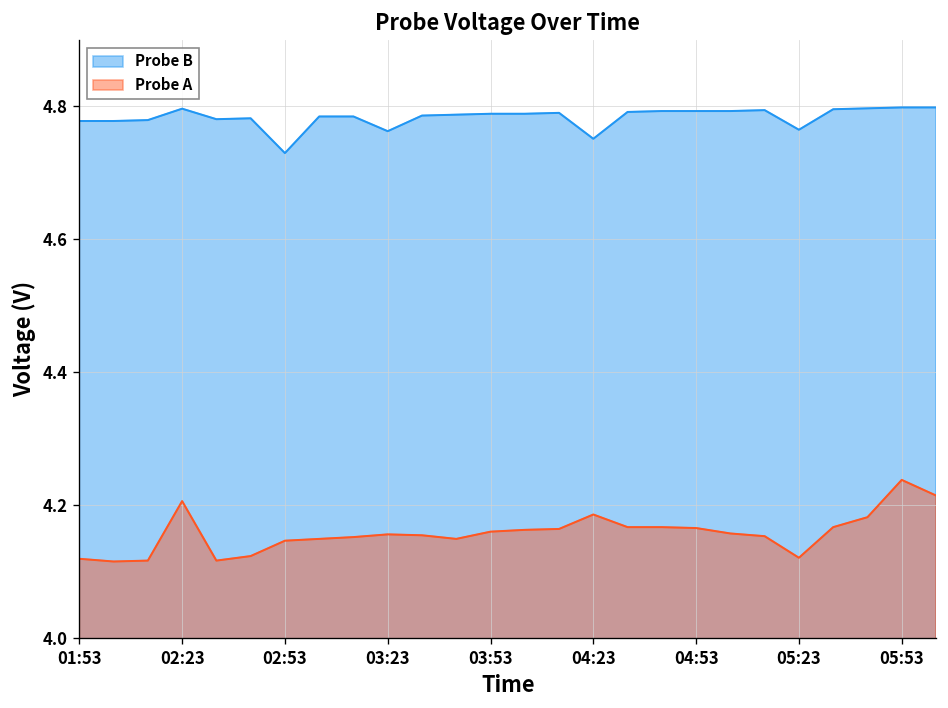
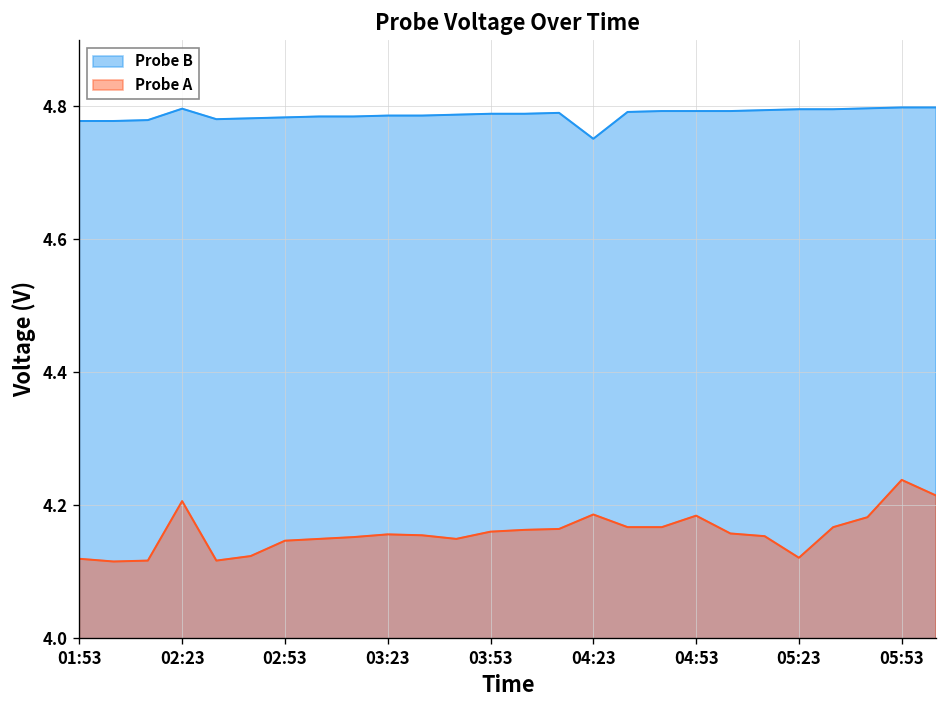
  {
    "Probe B": {
      "01:53": 4.78,
      "02:23": 4.80,
-     "02:53": 4.73,
-     "03:23": 4.76,
+     "02:53": 4.78,
+     "03:23": 4.79,
      "03:53": 4.79,
      "04:23": 4.75,
      "04:53": 4.79,
-     "05:23": 4.76,
+     "05:23": 4.80,
      "05:53": 4.80
    },
    "Probe A": {
      "01:53": 4.12,
      "02:23": 4.21,
      "02:53": 4.15,
      "03:23": 4.16,
      "03:53": 4.16,
      "04:23": 4.19,
-     "04:53": 4.17,
+     "04:53": 4.18,
      "05:23": 4.12,
      "05:53": 4.24
    }
  }
